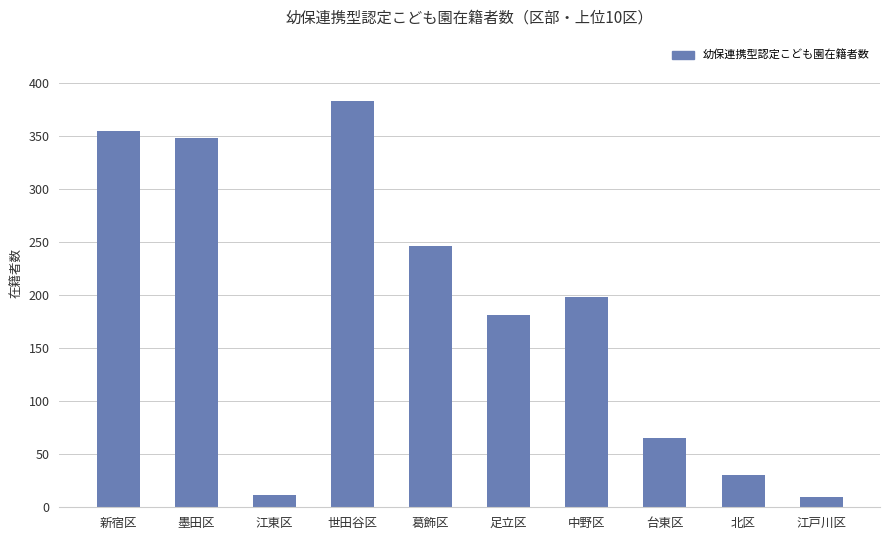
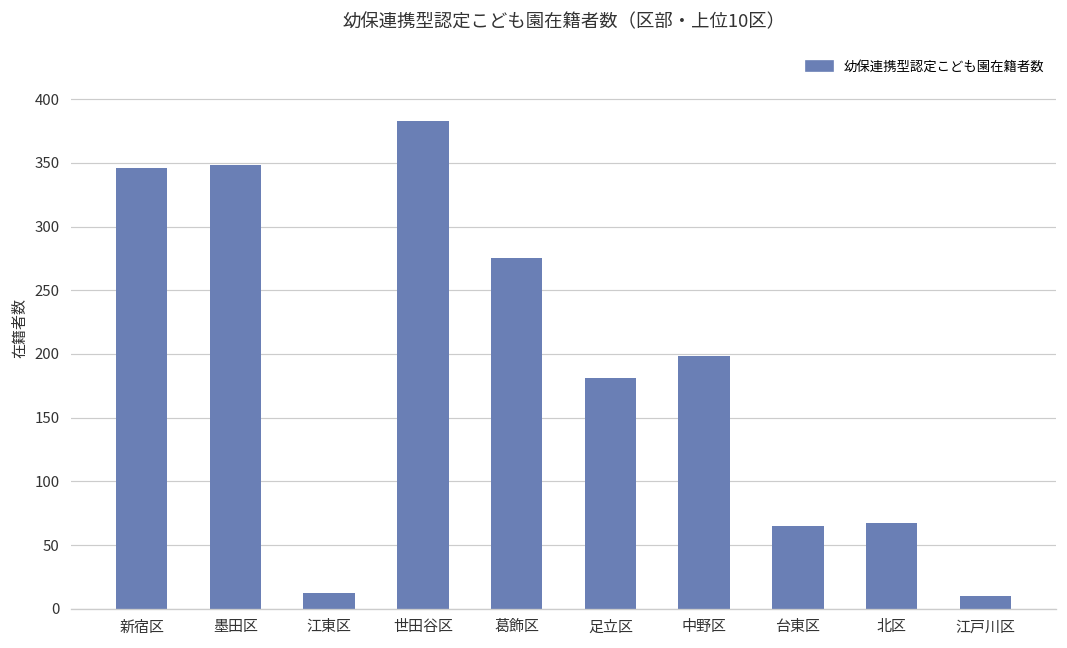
  {
-   "新宿区": 354,
+   "新宿区": 346,
    "墨田区": 348,
    "江東区": 12,
    "世田谷区": 383,
-   "葛飾区": 246,
+   "葛飾区": 275,
    "足立区": 181,
    "中野区": 198,
    "台東区": 65,
-   "北区": 30,
+   "北区": 67,
    "江戸川区": 10
  }
